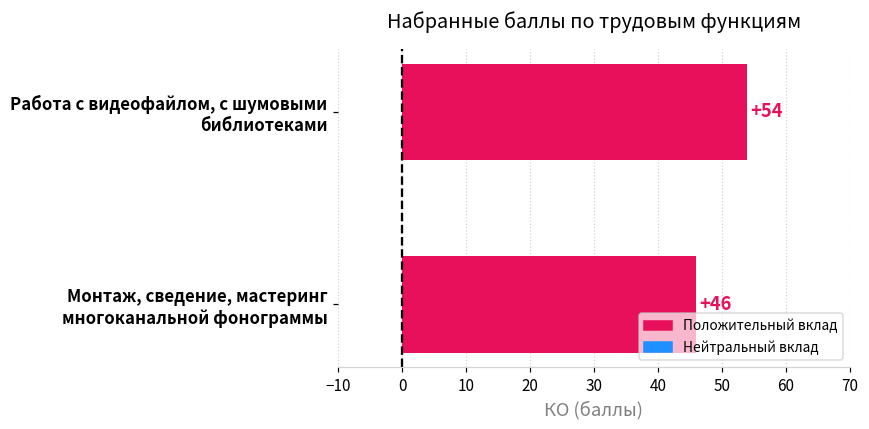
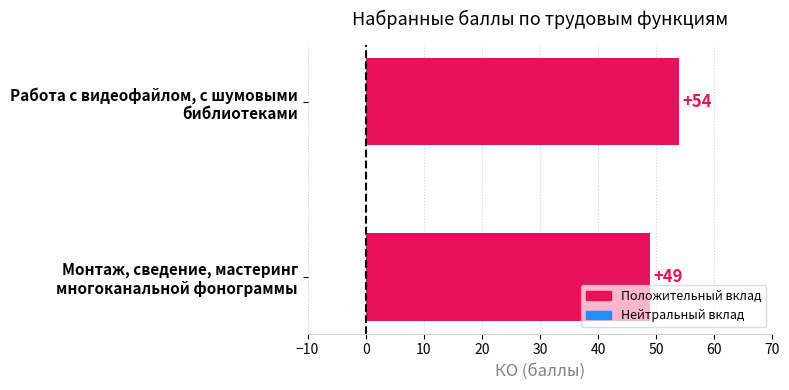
  {
    "Работа с видеофайлом, с шумовыми библиотеками": "+54",
-   "Монтаж, сведение, мастеринг многоканальной фонограммы": "+46"
+   "Монтаж, сведение, мастеринг многоканальной фонограммы": "+49"
  }
